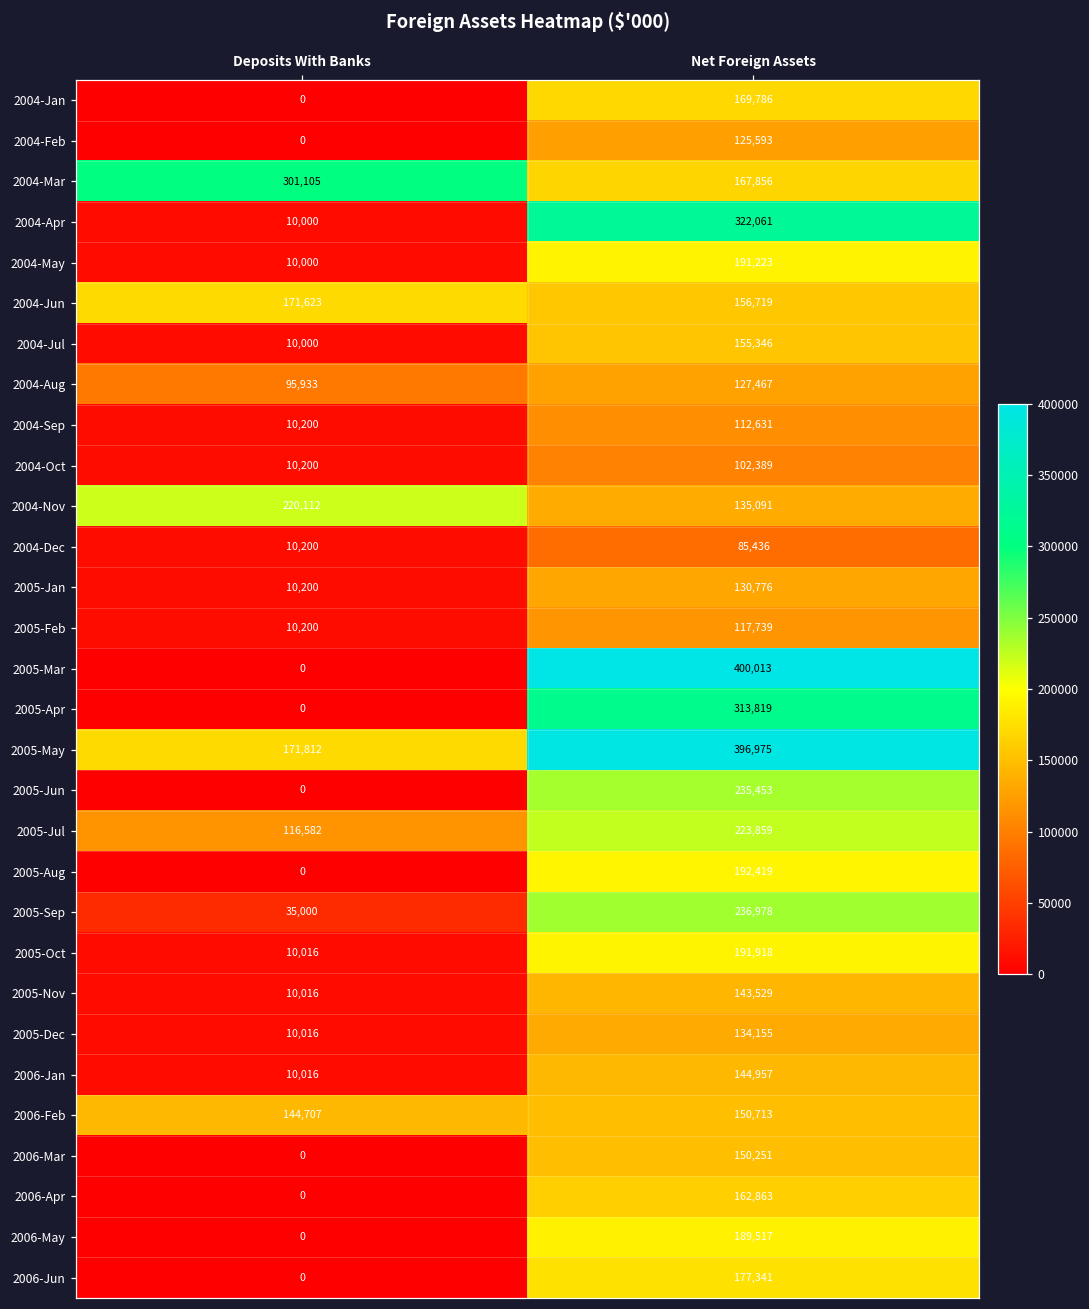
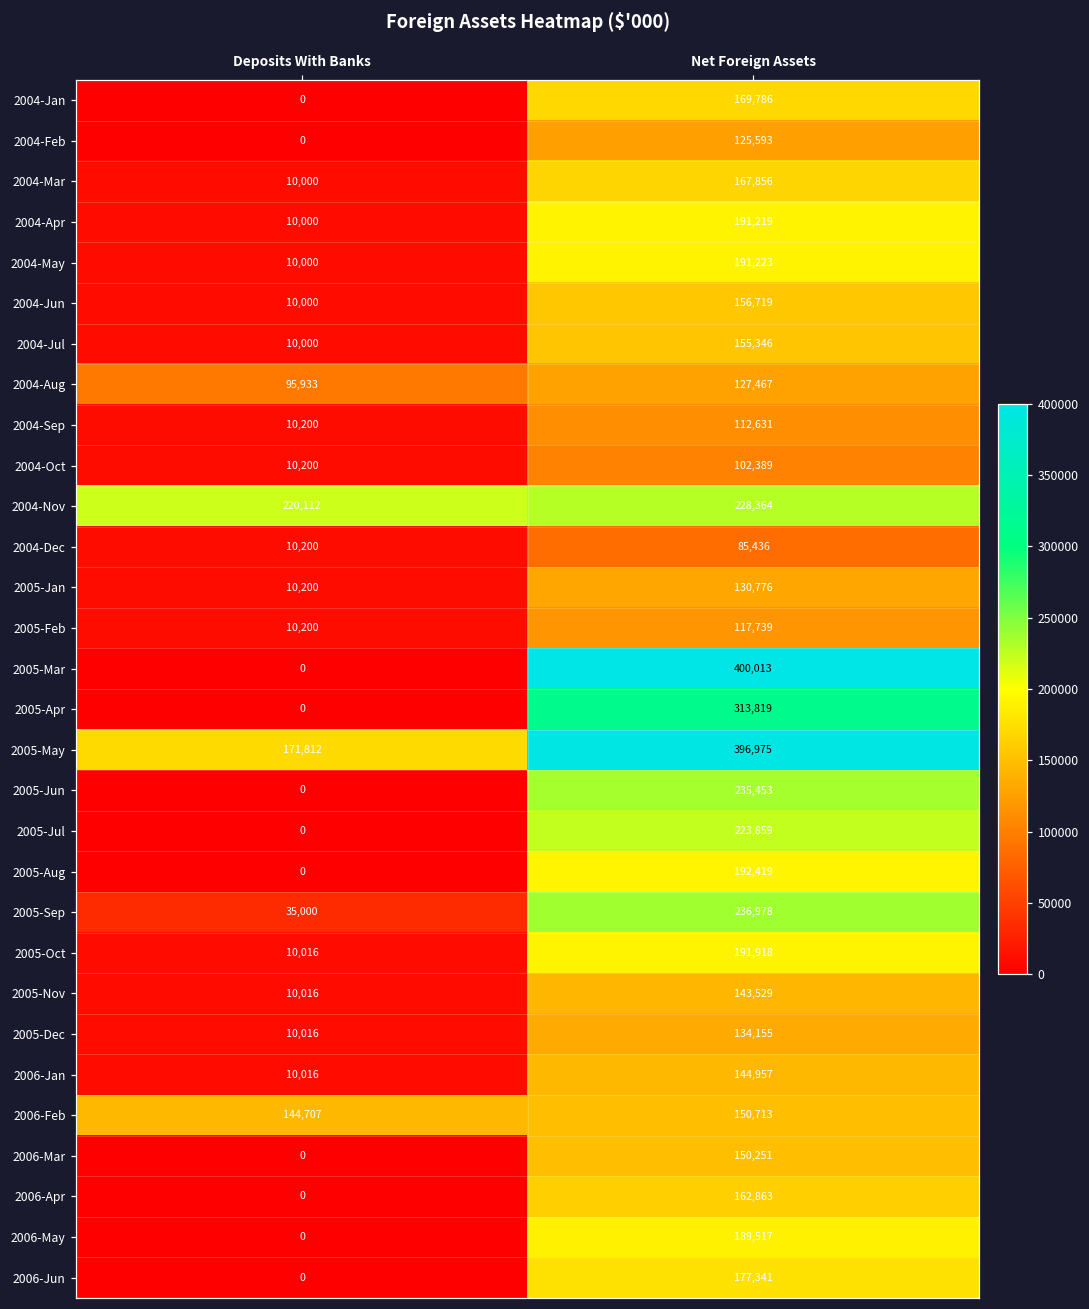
  {
    "2004-Jan": {
      "Deposits With Banks": "0",
      "Net Foreign Assets": "169,786"
    },
    "2004-Feb": {
      "Deposits With Banks": "0",
      "Net Foreign Assets": "125,593"
    },
    "2004-Mar": {
-     "Deposits With Banks": "301,105",
+     "Deposits With Banks": "10,000",
      "Net Foreign Assets": "167,856"
    },
    "2004-Apr": {
      "Deposits With Banks": "10,000",
-     "Net Foreign Assets": "322,061"
+     "Net Foreign Assets": "191,219"
    },
    "2004-May": {
      "Deposits With Banks": "10,000",
      "Net Foreign Assets": "191,223"
    },
    "2004-Jun": {
-     "Deposits With Banks": "171,623",
+     "Deposits With Banks": "10,000",
      "Net Foreign Assets": "156,719"
    },
    "2004-Jul": {
      "Deposits With Banks": "10,000",
      "Net Foreign Assets": "155,346"
    },
    "2004-Aug": {
      "Deposits With Banks": "95,933",
      "Net Foreign Assets": "127,467"
    },
    "2004-Sep": {
      "Deposits With Banks": "10,200",
      "Net Foreign Assets": "112,631"
    },
    "2004-Oct": {
      "Deposits With Banks": "10,200",
      "Net Foreign Assets": "102,389"
    },
    "2004-Nov": {
      "Deposits With Banks": "220,112",
-     "Net Foreign Assets": "135,091"
+     "Net Foreign Assets": "228,364"
    },
    "2004-Dec": {
      "Deposits With Banks": "10,200",
      "Net Foreign Assets": "85,436"
    },
    "2005-Jan": {
      "Deposits With Banks": "10,200",
      "Net Foreign Assets": "130,776"
    },
    "2005-Feb": {
      "Deposits With Banks": "10,200",
      "Net Foreign Assets": "117,739"
    },
    "2005-Mar": {
      "Deposits With Banks": "0",
      "Net Foreign Assets": "400,013"
    },
    "2005-Apr": {
      "Deposits With Banks": "0",
      "Net Foreign Assets": "313,819"
    },
    "2005-May": {
      "Deposits With Banks": "171,812",
      "Net Foreign Assets": "396,975"
    },
    "2005-Jun": {
      "Deposits With Banks": "0",
      "Net Foreign Assets": "235,453"
    },
    "2005-Jul": {
-     "Deposits With Banks": "116,582",
+     "Deposits With Banks": "0",
      "Net Foreign Assets": "223,859"
    },
    "2005-Aug": {
      "Deposits With Banks": "0",
      "Net Foreign Assets": "192,419"
    },
    "2005-Sep": {
      "Deposits With Banks": "35,000",
      "Net Foreign Assets": "236,978"
    },
    "2005-Oct": {
      "Deposits With Banks": "10,016",
      "Net Foreign Assets": "191,918"
    },
    "2005-Nov": {
      "Deposits With Banks": "10,016",
      "Net Foreign Assets": "143,529"
    },
    "2005-Dec": {
      "Deposits With Banks": "10,016",
      "Net Foreign Assets": "134,155"
    },
    "2006-Jan": {
      "Deposits With Banks": "10,016",
      "Net Foreign Assets": "144,957"
    },
    "2006-Feb": {
      "Deposits With Banks": "144,707",
      "Net Foreign Assets": "150,713"
    },
    "2006-Mar": {
      "Deposits With Banks": "0",
      "Net Foreign Assets": "150,251"
    },
    "2006-Apr": {
      "Deposits With Banks": "0",
      "Net Foreign Assets": "162,863"
    },
    "2006-May": {
      "Deposits With Banks": "0",
      "Net Foreign Assets": "189,517"
    },
    "2006-Jun": {
      "Deposits With Banks": "0",
      "Net Foreign Assets": "177,341"
    }
  }
